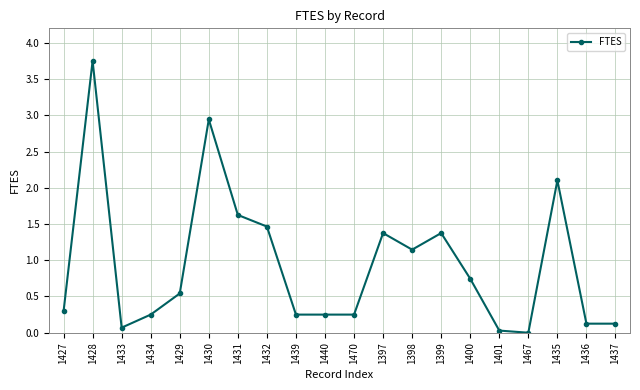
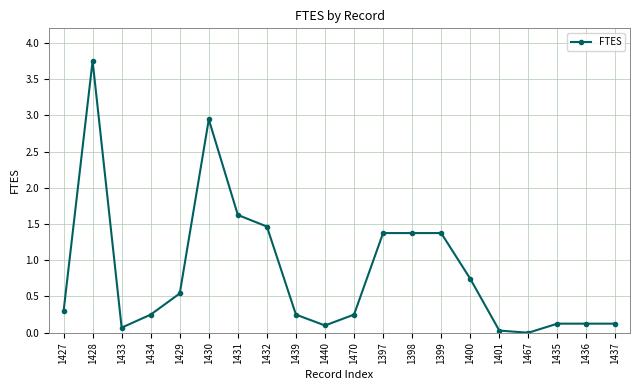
  {
    "1427": 0.3,
    "1428": 3.8,
    "1433": 0.1,
    "1434": 0.3,
    "1429": 0.5,
    "1430": 2.9,
    "1431": 1.6,
    "1432": 1.5,
    "1439": 0.3,
-   "1440": 0.3,
+   "1440": 0.1,
    "1470": 0.3,
    "1397": 1.4,
-   "1398": 1.1,
+   "1398": 1.4,
    "1399": 1.4,
    "1400": 0.7,
    "1401": 0.0,
    "1467": 0.0,
-   "1435": 2.1,
+   "1435": 0.1,
    "1436": 0.1,
    "1437": 0.1
  }
